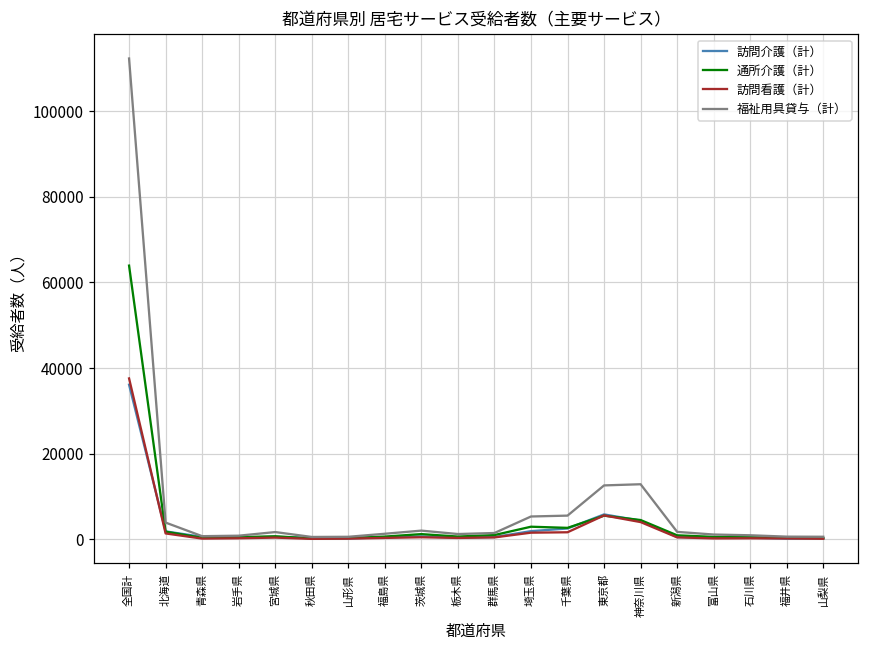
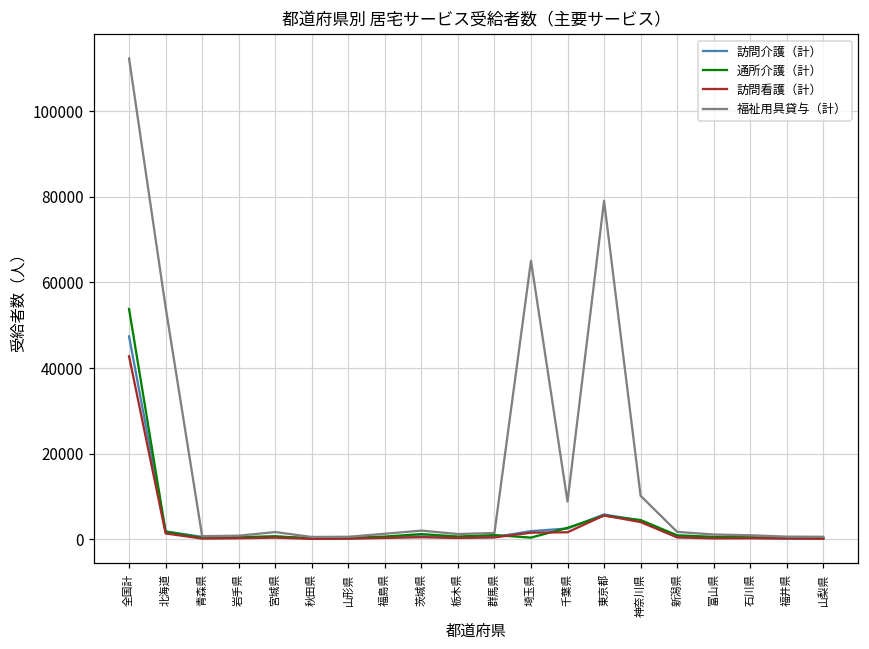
  {
    "訪問介護（計）": {
-     "全国計": 36000
+     "全国計": 47000
    },
    "通所介護（計）": {
-     "全国計": 64000,
-     "埼玉県": 3000
+     "全国計": 54000,
+     "埼玉県": 0
    },
    "訪問看護（計）": {
-     "全国計": 38000,
+     "全国計": 43000,
      "千葉県": 2000
    },
    "福祉用具貸与（計）": {
      "全国計": 112000,
-     "北海道": 4000,
+     "北海道": 54000,
      "宮城県": 2000,
      "福島県": 1000,
      "茨城県": 2000,
-     "埼玉県": 5000,
-     "千葉県": 6000,
-     "東京都": 13000,
-     "神奈川県": 13000,
+     "埼玉県": 65000,
+     "千葉県": 9000,
+     "東京都": 79000,
+     "神奈川県": 10000,
      "新潟県": 2000
    }
  }
